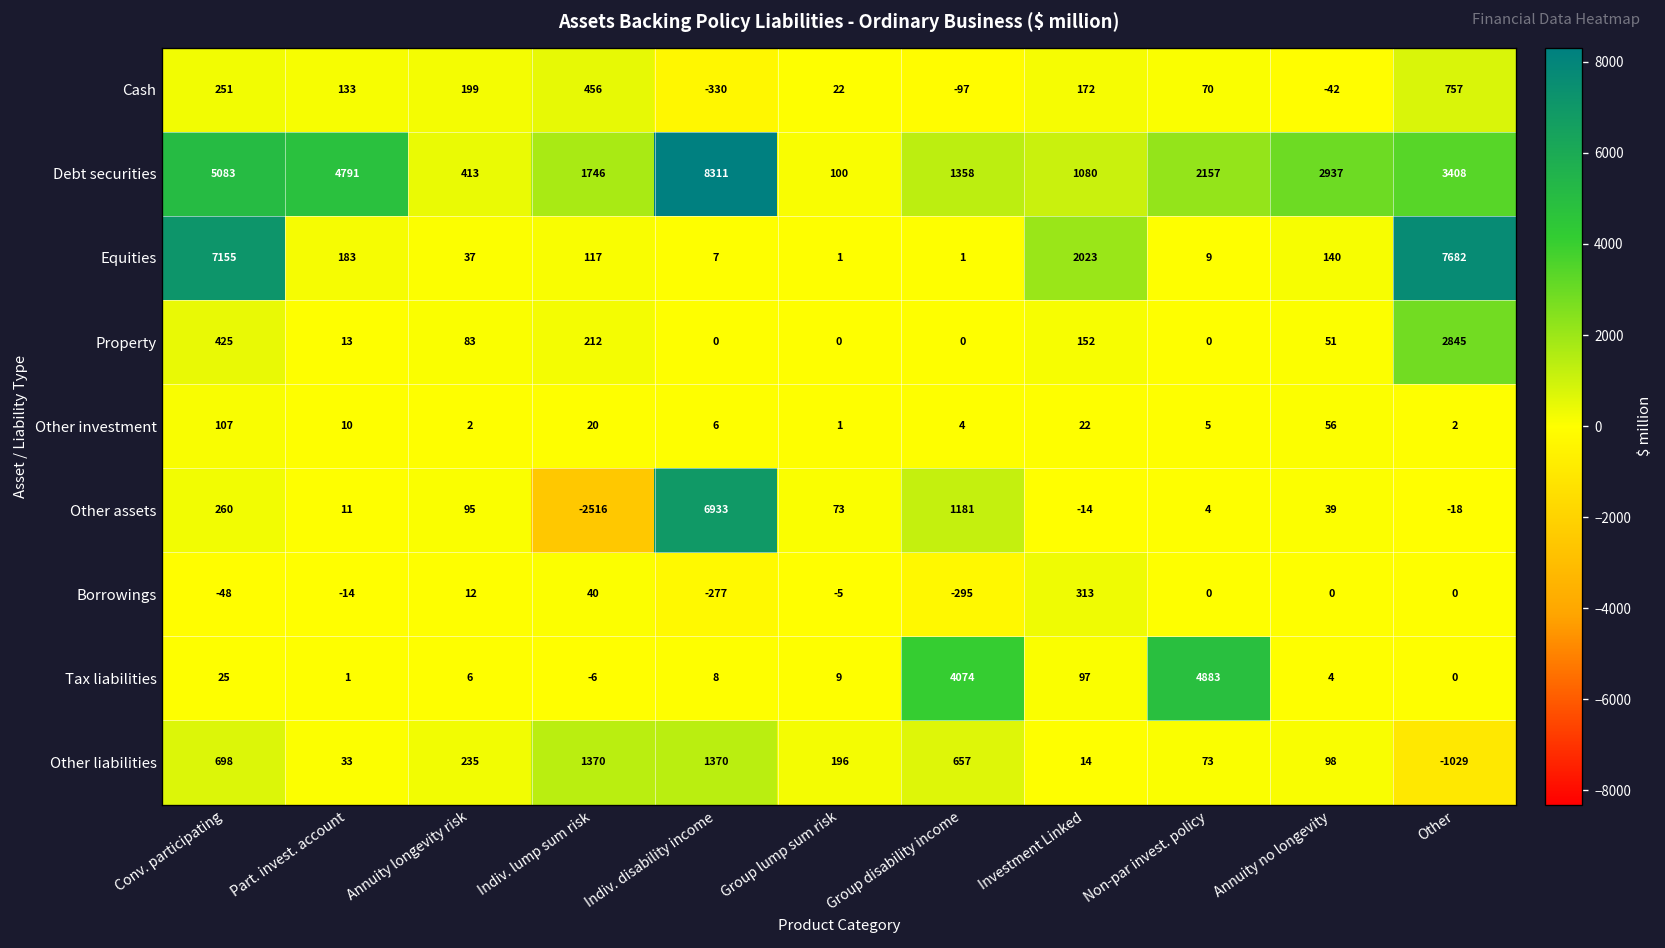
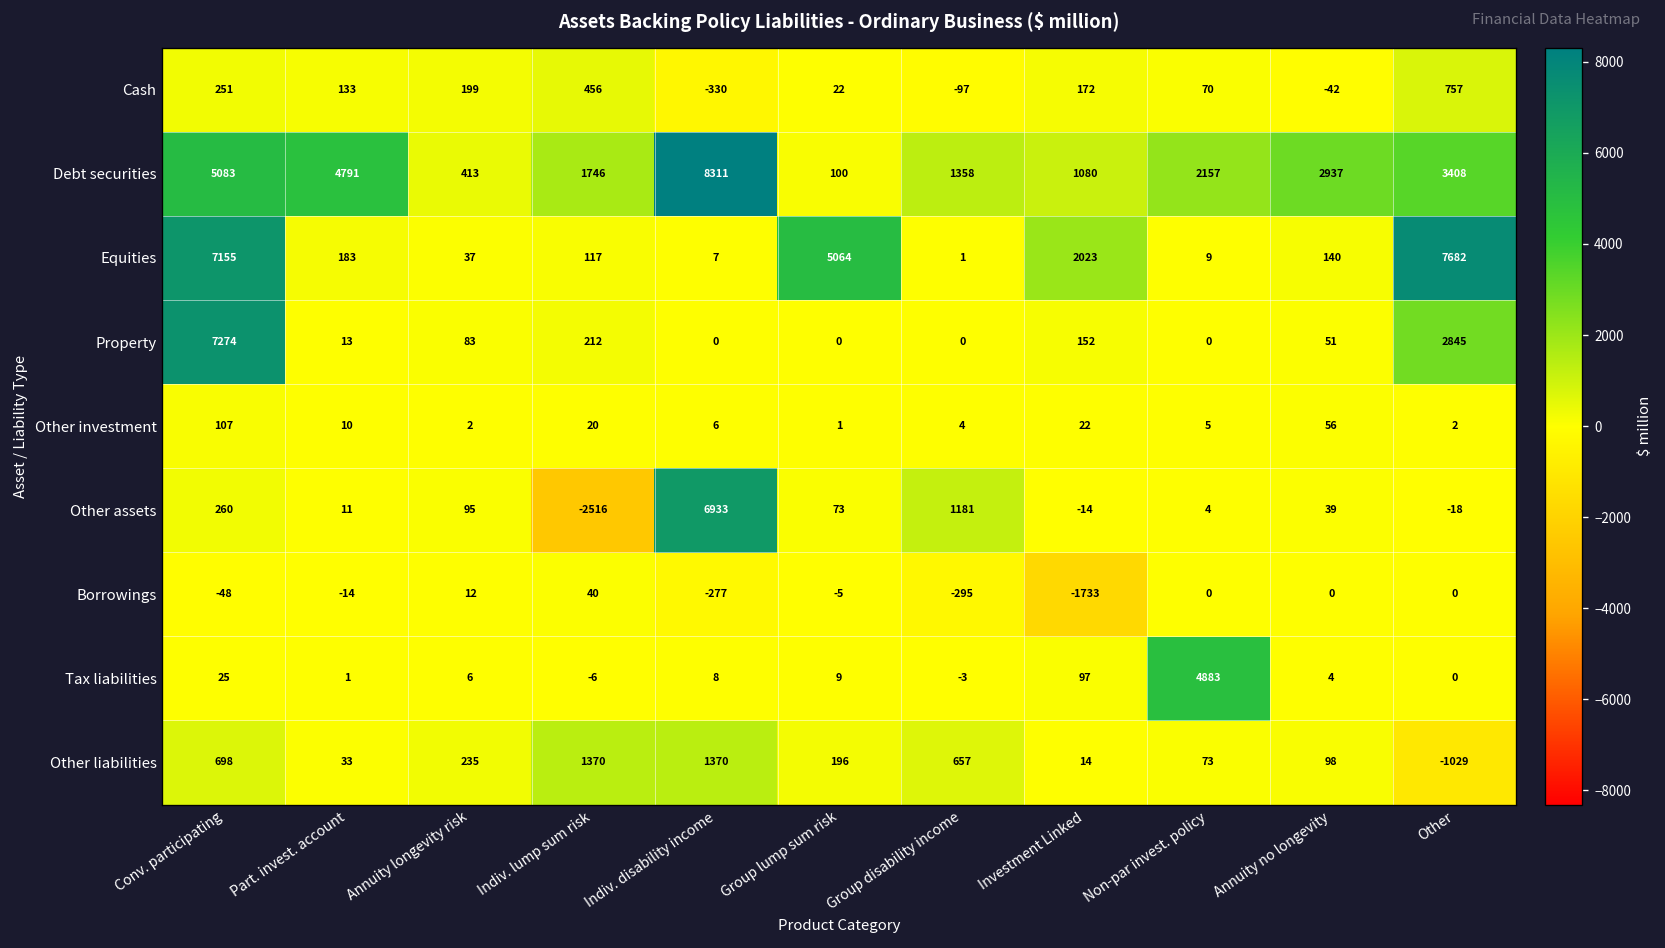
  {
    "Cash": {
      "Conv. participating": 251,
      "Part. invest. account": 133,
      "Annuity longevity risk": 199,
      "Indiv. lump sum risk": 456,
      "Indiv. disability income": -330,
      "Group lump sum risk": 22,
      "Group disability income": -97,
      "Investment Linked": 172,
      "Non-par invest. policy": 70,
      "Annuity no longevity": -42,
      "Other": 757
    },
    "Debt securities": {
      "Conv. participating": 5083,
      "Part. invest. account": 4791,
      "Annuity longevity risk": 413,
      "Indiv. lump sum risk": 1746,
      "Indiv. disability income": 8311,
      "Group lump sum risk": 100,
      "Group disability income": 1358,
      "Investment Linked": 1080,
      "Non-par invest. policy": 2157,
      "Annuity no longevity": 2937,
      "Other": 3408
    },
    "Equities": {
      "Conv. participating": 7155,
      "Part. invest. account": 183,
      "Annuity longevity risk": 37,
      "Indiv. lump sum risk": 117,
      "Indiv. disability income": 7,
-     "Group lump sum risk": 1,
+     "Group lump sum risk": 5064,
      "Group disability income": 1,
      "Investment Linked": 2023,
      "Non-par invest. policy": 9,
      "Annuity no longevity": 140,
      "Other": 7682
    },
    "Property": {
-     "Conv. participating": 425,
+     "Conv. participating": 7274,
      "Part. invest. account": 13,
      "Annuity longevity risk": 83,
      "Indiv. lump sum risk": 212,
      "Indiv. disability income": 0,
      "Group lump sum risk": 0,
      "Group disability income": 0,
      "Investment Linked": 152,
      "Non-par invest. policy": 0,
      "Annuity no longevity": 51,
      "Other": 2845
    },
    "Other investment": {
      "Conv. participating": 107,
      "Part. invest. account": 10,
      "Annuity longevity risk": 2,
      "Indiv. lump sum risk": 20,
      "Indiv. disability income": 6,
      "Group lump sum risk": 1,
      "Group disability income": 4,
      "Investment Linked": 22,
      "Non-par invest. policy": 5,
      "Annuity no longevity": 56,
      "Other": 2
    },
    "Other assets": {
      "Conv. participating": 260,
      "Part. invest. account": 11,
      "Annuity longevity risk": 95,
      "Indiv. lump sum risk": -2516,
      "Indiv. disability income": 6933,
      "Group lump sum risk": 73,
      "Group disability income": 1181,
      "Investment Linked": -14,
      "Non-par invest. policy": 4,
      "Annuity no longevity": 39,
      "Other": -18
    },
    "Borrowings": {
      "Conv. participating": -48,
      "Part. invest. account": -14,
      "Annuity longevity risk": 12,
      "Indiv. lump sum risk": 40,
      "Indiv. disability income": -277,
      "Group lump sum risk": -5,
      "Group disability income": -295,
-     "Investment Linked": 313,
+     "Investment Linked": -1733,
      "Non-par invest. policy": 0,
      "Annuity no longevity": 0,
      "Other": 0
    },
    "Tax liabilities": {
      "Conv. participating": 25,
      "Part. invest. account": 1,
      "Annuity longevity risk": 6,
      "Indiv. lump sum risk": -6,
      "Indiv. disability income": 8,
      "Group lump sum risk": 9,
-     "Group disability income": 4074,
+     "Group disability income": -3,
      "Investment Linked": 97,
      "Non-par invest. policy": 4883,
      "Annuity no longevity": 4,
      "Other": 0
    },
    "Other liabilities": {
      "Conv. participating": 698,
      "Part. invest. account": 33,
      "Annuity longevity risk": 235,
      "Indiv. lump sum risk": 1370,
      "Indiv. disability income": 1370,
      "Group lump sum risk": 196,
      "Group disability income": 657,
      "Investment Linked": 14,
      "Non-par invest. policy": 73,
      "Annuity no longevity": 98,
      "Other": -1029
    }
  }
